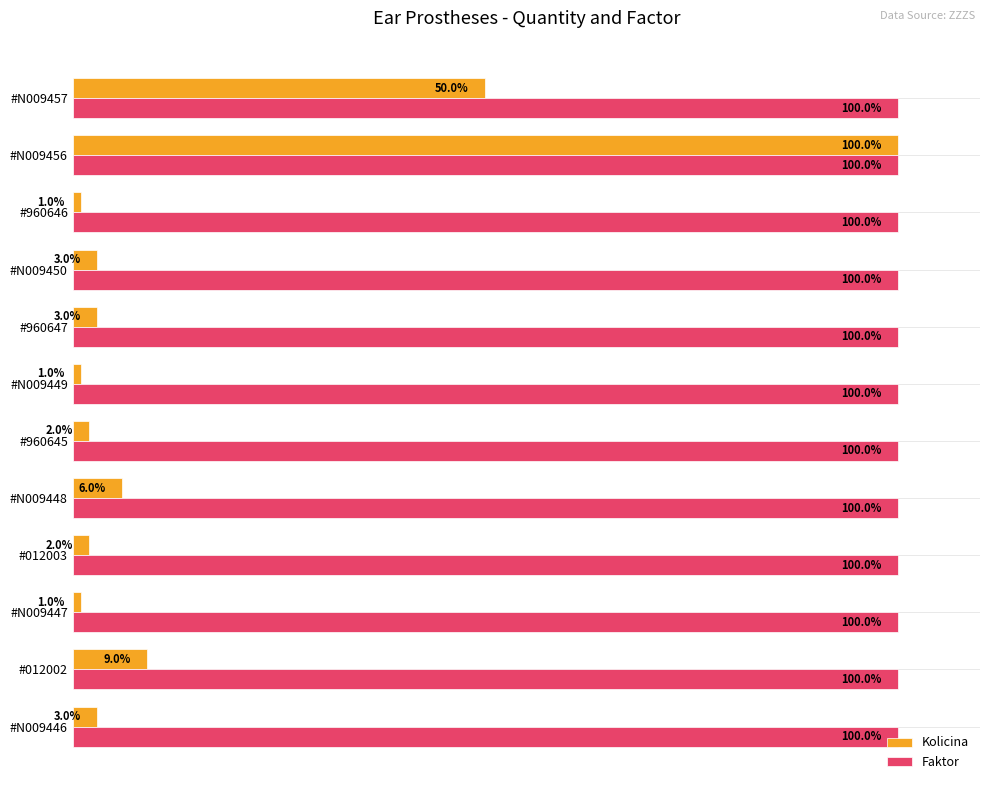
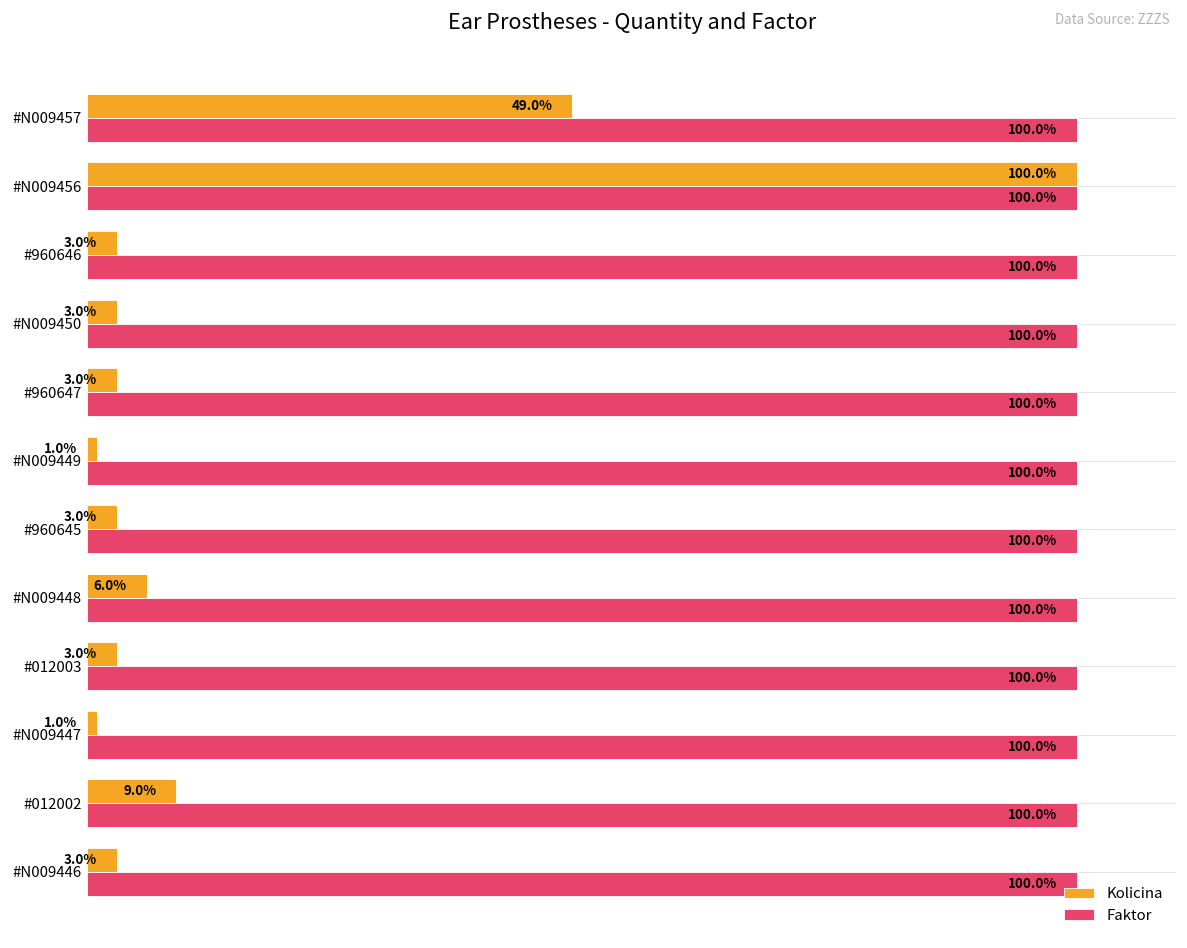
  {
    "Kolicina": {
-     "#N009457": "50.0%",
+     "#N009457": "49.0%",
      "#N009456": "100.0%",
-     "#960646": "1.0%",
+     "#960646": "3.0%",
      "#N009450": "3.0%",
      "#960647": "3.0%",
      "#N009449": "1.0%",
-     "#960645": "2.0%",
+     "#960645": "3.0%",
      "#N009448": "6.0%",
-     "#012003": "2.0%",
+     "#012003": "3.0%",
      "#N009447": "1.0%",
      "#012002": "9.0%",
      "#N009446": "3.0%"
    },
    "Faktor": {
      "#N009457": "100.0%",
      "#N009456": "100.0%",
      "#960646": "100.0%",
      "#N009450": "100.0%",
      "#960647": "100.0%",
      "#N009449": "100.0%",
      "#960645": "100.0%",
      "#N009448": "100.0%",
      "#012003": "100.0%",
      "#N009447": "100.0%",
      "#012002": "100.0%",
      "#N009446": "100.0%"
    }
  }
